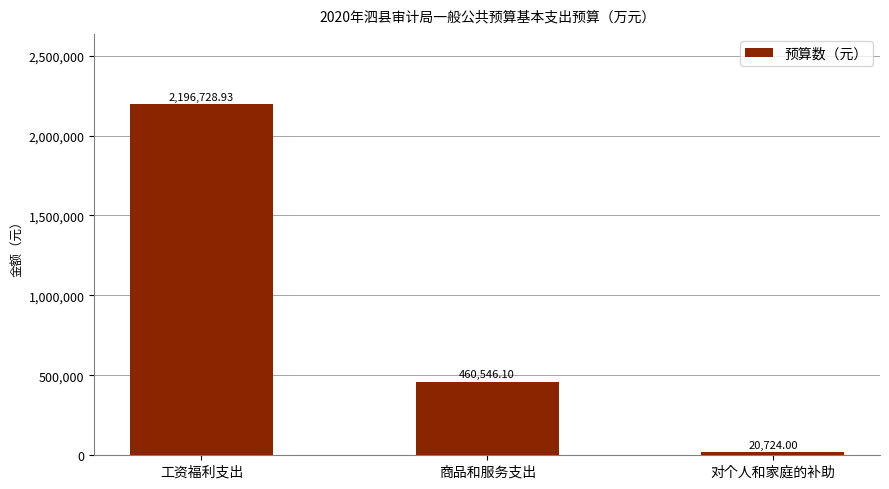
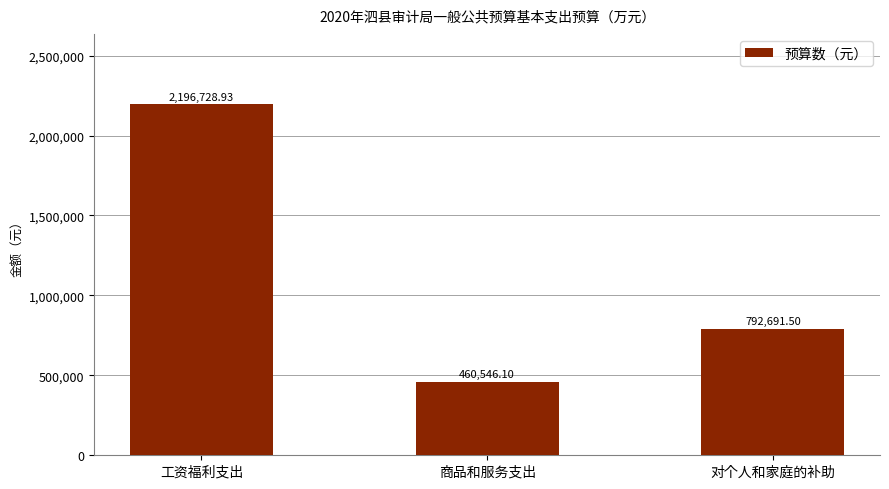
  {
    "工资福利支出": "2,196,728.93",
    "商品和服务支出": "460,546.10",
-   "对个人和家庭的补助": "20,724.00"
+   "对个人和家庭的补助": "792,691.50"
  }
